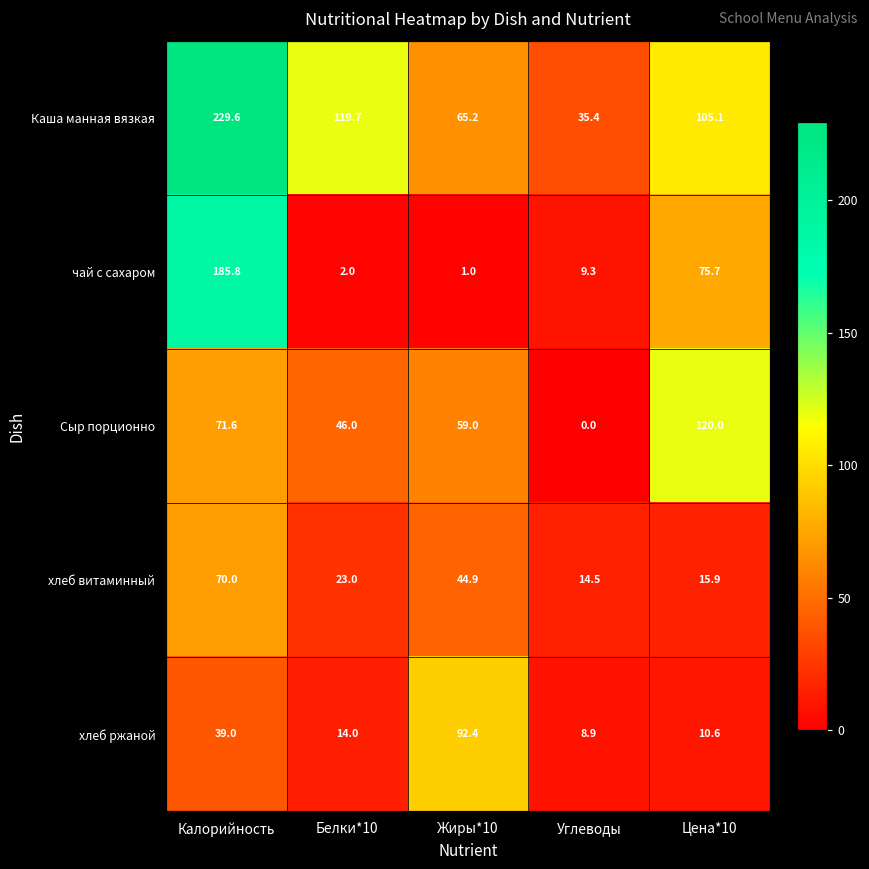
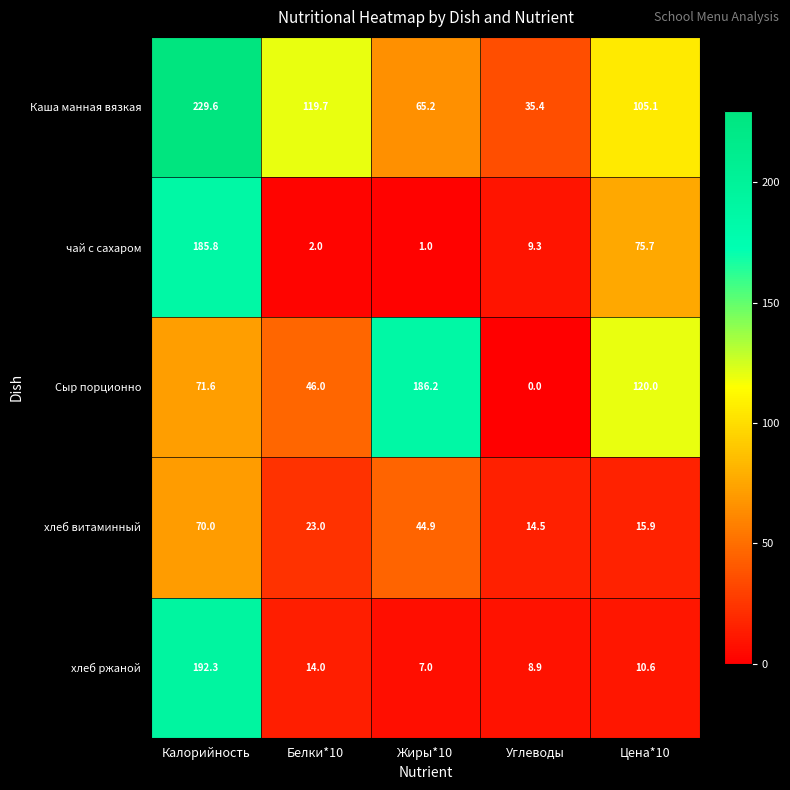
  {
    "Каша манная вязкая": {
      "Калорийность": 229.6,
      "Белки*10": 119.7,
      "Жиры*10": 65.2,
      "Углеводы": 35.4,
      "Цена*10": 105.1
    },
    "чай с сахаром": {
      "Калорийность": 185.8,
      "Белки*10": 2.0,
      "Жиры*10": 1.0,
      "Углеводы": 9.3,
      "Цена*10": 75.7
    },
    "Сыр порционно": {
      "Калорийность": 71.6,
      "Белки*10": 46.0,
-     "Жиры*10": 59.0,
+     "Жиры*10": 186.2,
      "Углеводы": 0.0,
      "Цена*10": 120.0
    },
    "хлеб витаминный": {
      "Калорийность": 70.0,
      "Белки*10": 23.0,
      "Жиры*10": 44.9,
      "Углеводы": 14.5,
      "Цена*10": 15.9
    },
    "хлеб ржаной": {
-     "Калорийность": 39.0,
+     "Калорийность": 192.3,
      "Белки*10": 14.0,
-     "Жиры*10": 92.4,
+     "Жиры*10": 7.0,
      "Углеводы": 8.9,
      "Цена*10": 10.6
    }
  }
